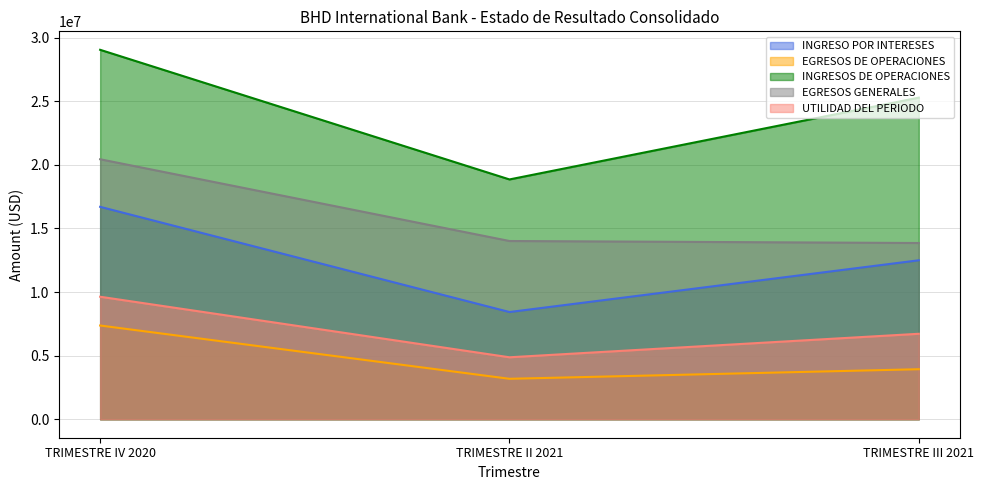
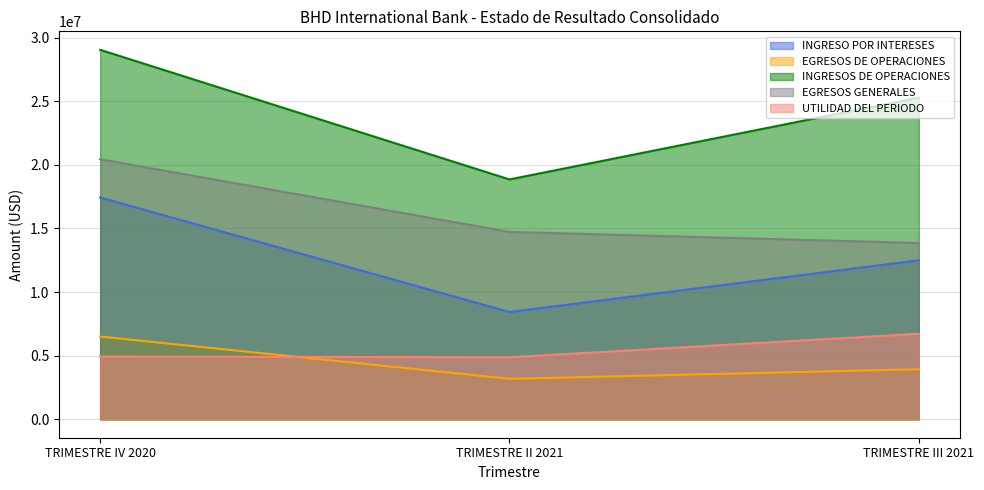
  {
    "INGRESO POR INTERESES": {
-     "TRIMESTRE IV 2020": 16700000,
+     "TRIMESTRE IV 2020": 17400000,
      "TRIMESTRE II 2021": 8400000,
      "TRIMESTRE III 2021": 12500000
    },
    "EGRESOS DE OPERACIONES": {
-     "TRIMESTRE IV 2020": 7400000,
+     "TRIMESTRE IV 2020": 6500000,
      "TRIMESTRE II 2021": 3200000,
      "TRIMESTRE III 2021": 3900000
    },
    "INGRESOS DE OPERACIONES": {
      "TRIMESTRE IV 2020": 29000000,
      "TRIMESTRE II 2021": 18900000
    },
    "EGRESOS GENERALES": {
      "TRIMESTRE IV 2020": 20400000,
-     "TRIMESTRE II 2021": 14000000,
+     "TRIMESTRE II 2021": 14700000,
      "TRIMESTRE III 2021": 13900000
    },
    "UTILIDAD DEL PERIODO": {
-     "TRIMESTRE IV 2020": 9600000,
+     "TRIMESTRE IV 2020": 4900000,
      "TRIMESTRE II 2021": 4900000,
      "TRIMESTRE III 2021": 6700000
    }
  }
